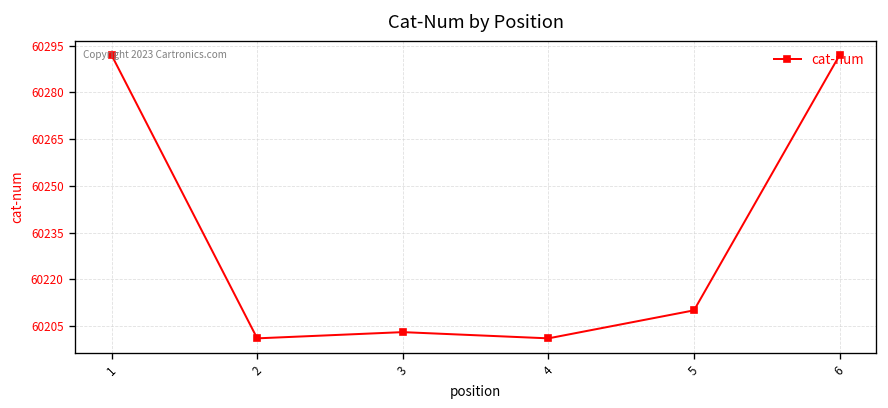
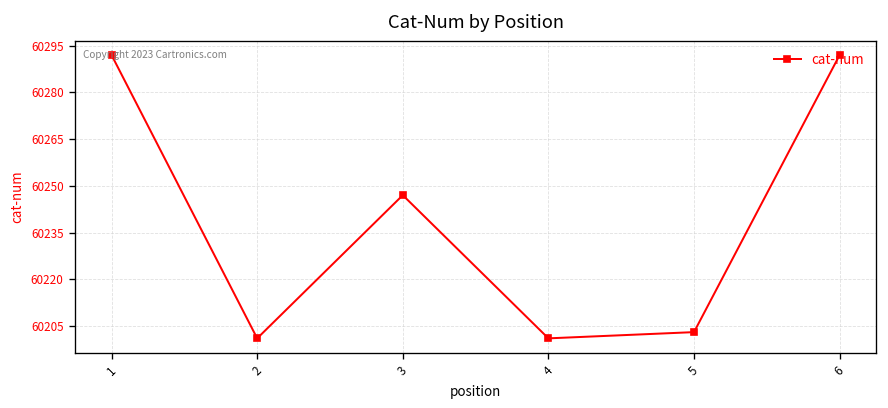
  {
    "2": 60201,
-   "3": 60203,
+   "3": 60247,
    "4": 60201,
-   "5": 60210,
+   "5": 60203,
    "6": 60292
  }
